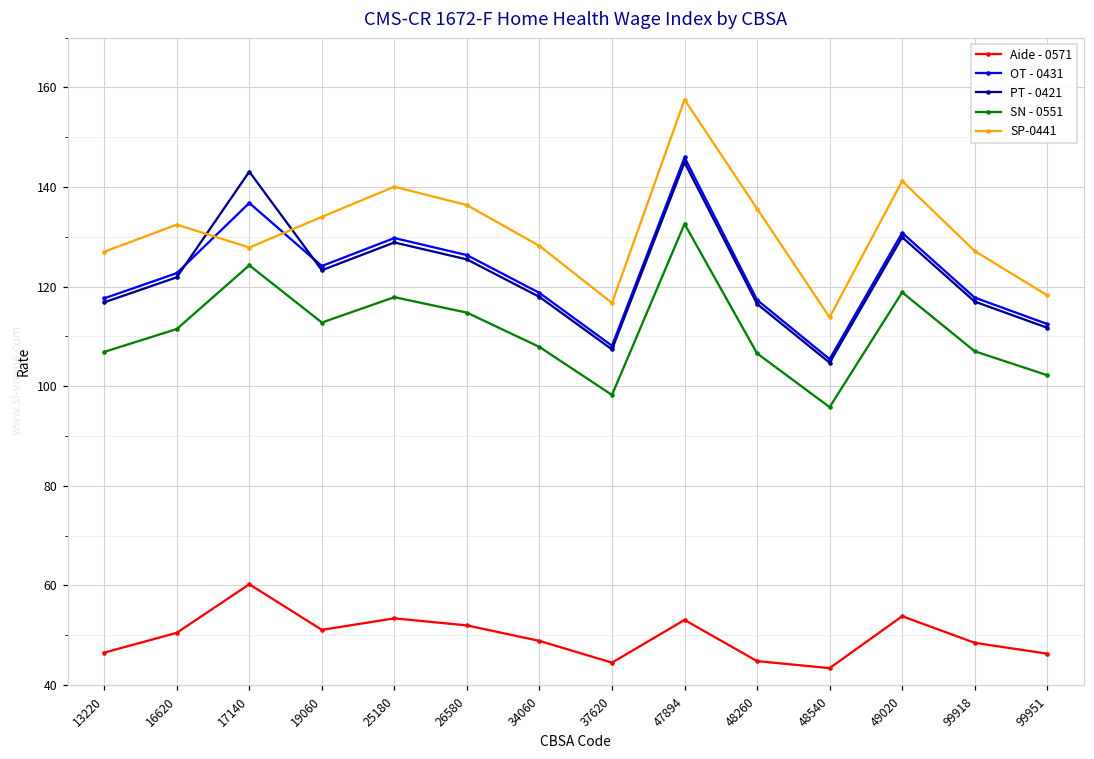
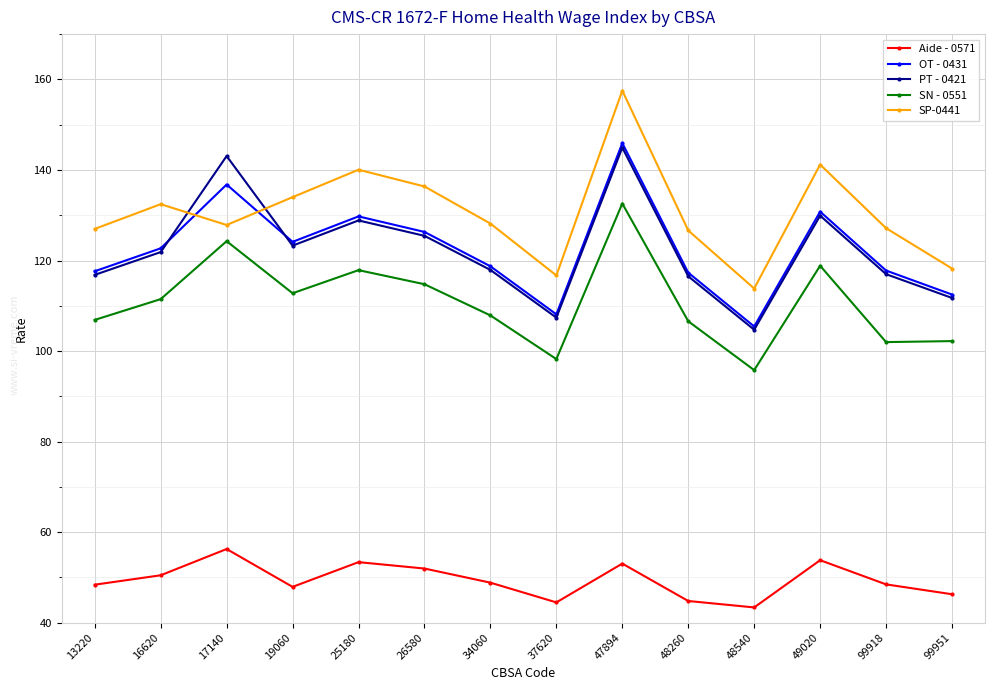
  {
    "Aide - 0571": {
-     "13220": 47,
+     "13220": 48,
      "16620": 50,
-     "17140": 60,
-     "19060": 51,
+     "17140": 56,
+     "19060": 48,
      "25180": 53,
      "26580": 52,
      "34060": 49,
      "37620": 44,
      "47894": 53,
      "48260": 45,
      "48540": 43,
      "49020": 54,
      "99918": 48,
      "99951": 46
    },
    "OT - 0431": {
      "13220": 118,
      "16620": 123,
      "17140": 137,
      "19060": 124,
      "25180": 130,
      "26580": 126,
      "34060": 119,
      "37620": 108,
      "47894": 146,
      "48260": 117,
      "48540": 105,
      "49020": 131,
      "99918": 118,
      "99951": 112
    },
    "PT - 0421": {
      "13220": 117,
      "16620": 122,
      "17140": 143,
      "19060": 123,
      "25180": 129,
      "26580": 125,
      "34060": 118,
      "37620": 107,
      "47894": 145,
      "48260": 117,
      "48540": 105,
      "49020": 130,
      "99918": 117,
      "99951": 112
    },
    "SN - 0551": {
      "13220": 107,
      "16620": 111,
      "17140": 124,
      "19060": 113,
      "25180": 118,
      "26580": 115,
      "34060": 108,
      "37620": 98,
      "47894": 133,
      "48260": 107,
      "48540": 96,
      "49020": 119,
-     "99918": 107,
+     "99918": 102,
      "99951": 102
    },
    "SP-0441": {
      "13220": 127,
      "16620": 132,
      "17140": 128,
      "19060": 134,
      "25180": 140,
      "26580": 136,
      "34060": 128,
      "37620": 117,
      "47894": 158,
-     "48260": 136,
+     "48260": 127,
      "48540": 114,
      "49020": 141,
      "99918": 127,
      "99951": 118
    }
  }
